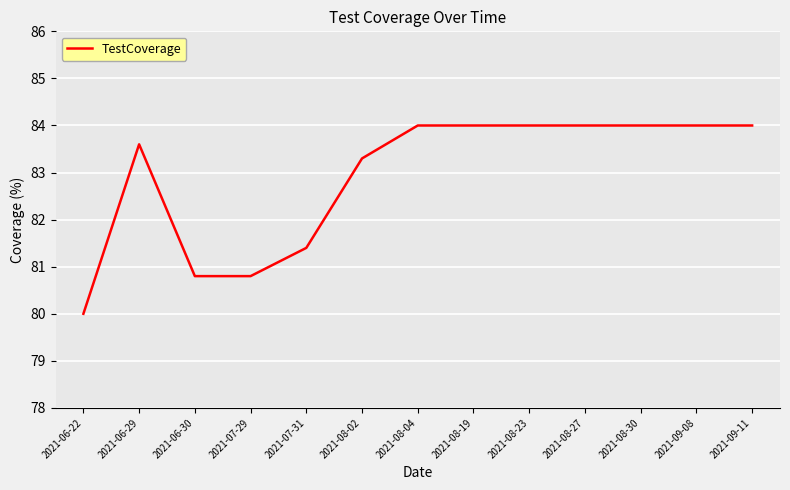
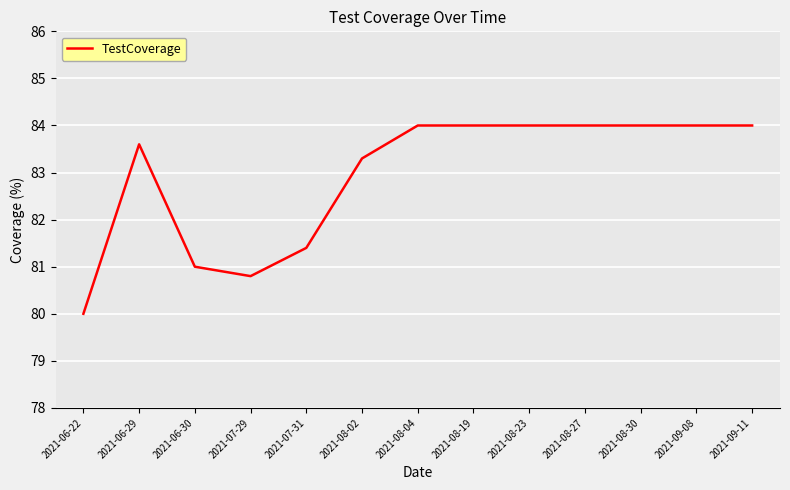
  {
    "2021-06-22": 80.0,
    "2021-06-29": 83.6,
-   "2021-06-30": 80.8,
+   "2021-06-30": 81.0,
    "2021-07-29": 80.8,
    "2021-07-31": 81.4,
    "2021-08-02": 83.3,
    "2021-08-04": 84.0,
    "2021-08-19": 84.0,
    "2021-08-23": 84.0,
    "2021-08-27": 84.0,
    "2021-08-30": 84.0,
    "2021-09-08": 84.0,
    "2021-09-11": 84.0
  }
